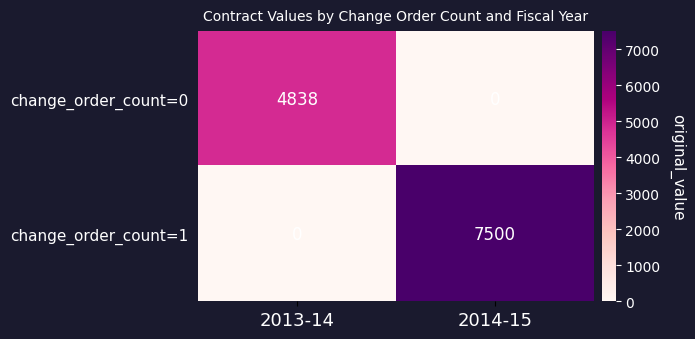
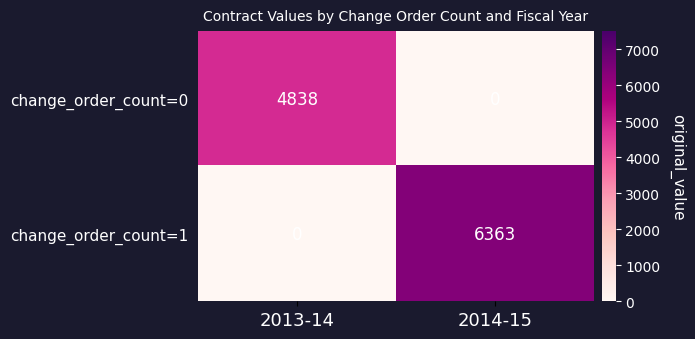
  {
    "change_order_count=0": {
      "2013-14": 4838
    },
    "change_order_count=1": {
-     "2014-15": 7500
+     "2014-15": 6363
    }
  }
